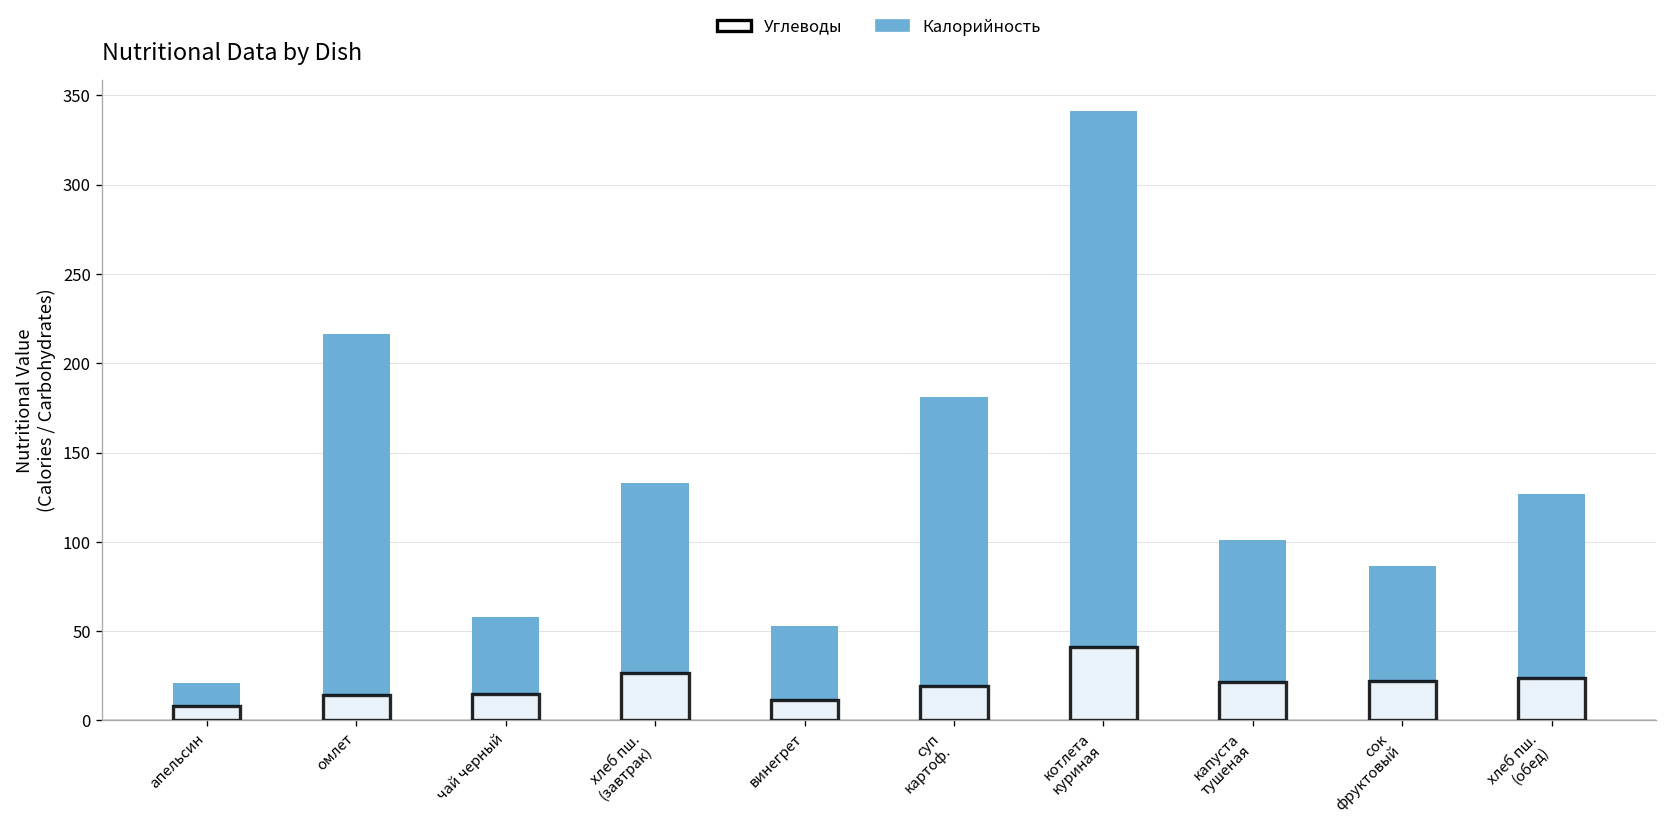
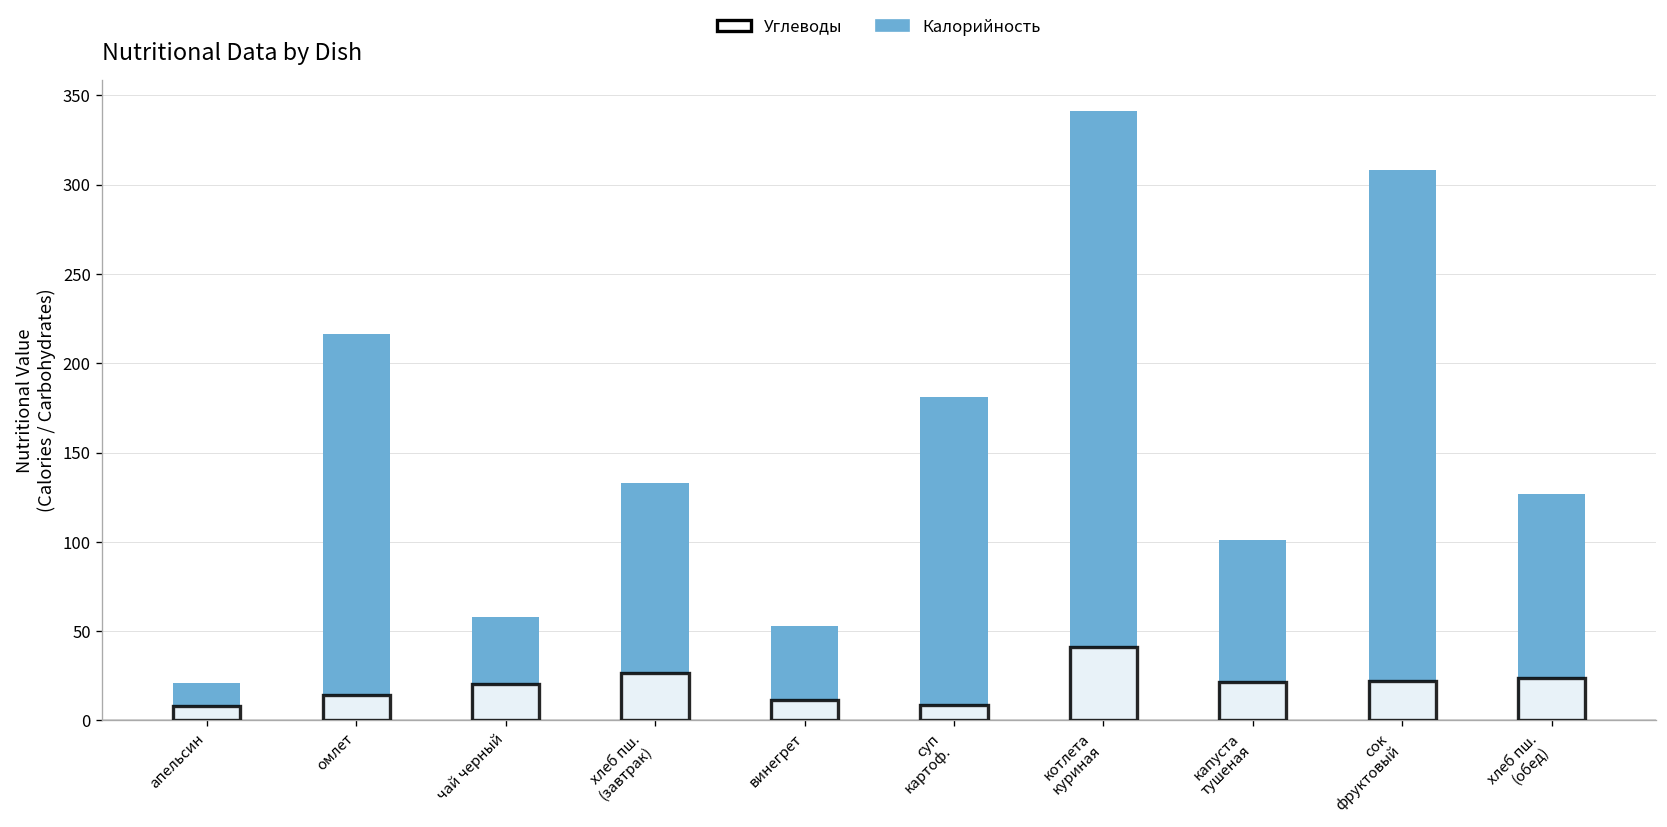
  {
    "Калорийность": {
      "апельсин": 21,
      "омлет": 216,
      "чай черный": 58,
      "хлеб пш. (завтрак)": 133,
      "винегрет": 53,
      "суп картоф.": 181,
      "котлета куриная": 341,
      "капуста тушеная": 101,
-     "сок фруктовый": 86,
+     "сок фруктовый": 308,
      "хлеб пш. (обед)": 127
    },
    "Углеводы": {
-     "чай черный": 15,
-     "суп картоф.": 19
+     "чай черный": 21,
+     "суп картоф.": 9
    }
  }
